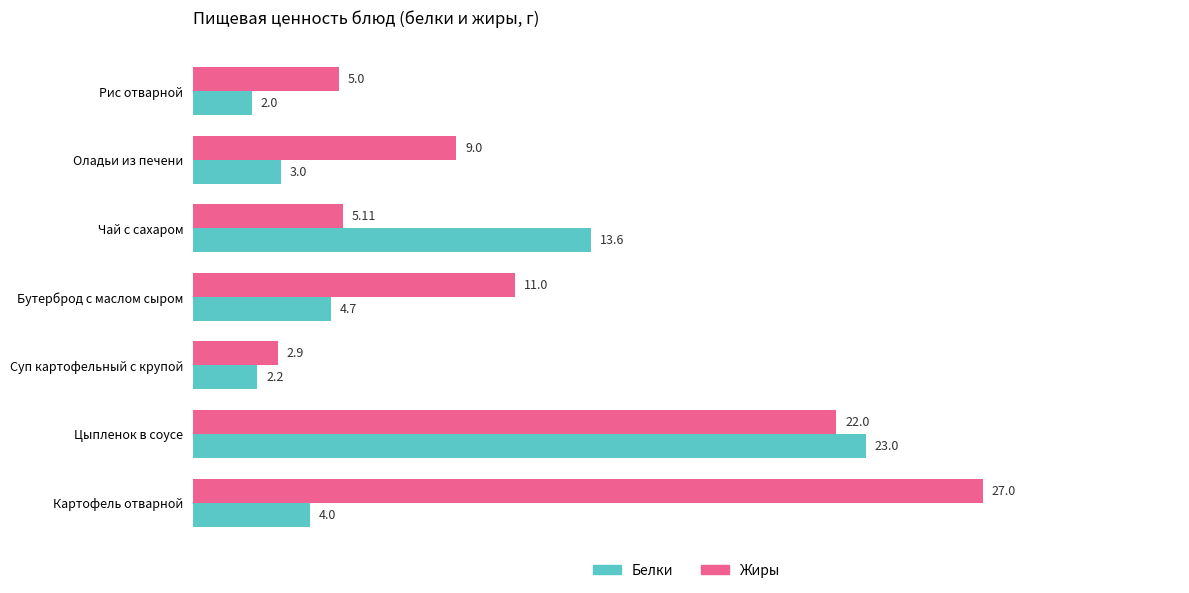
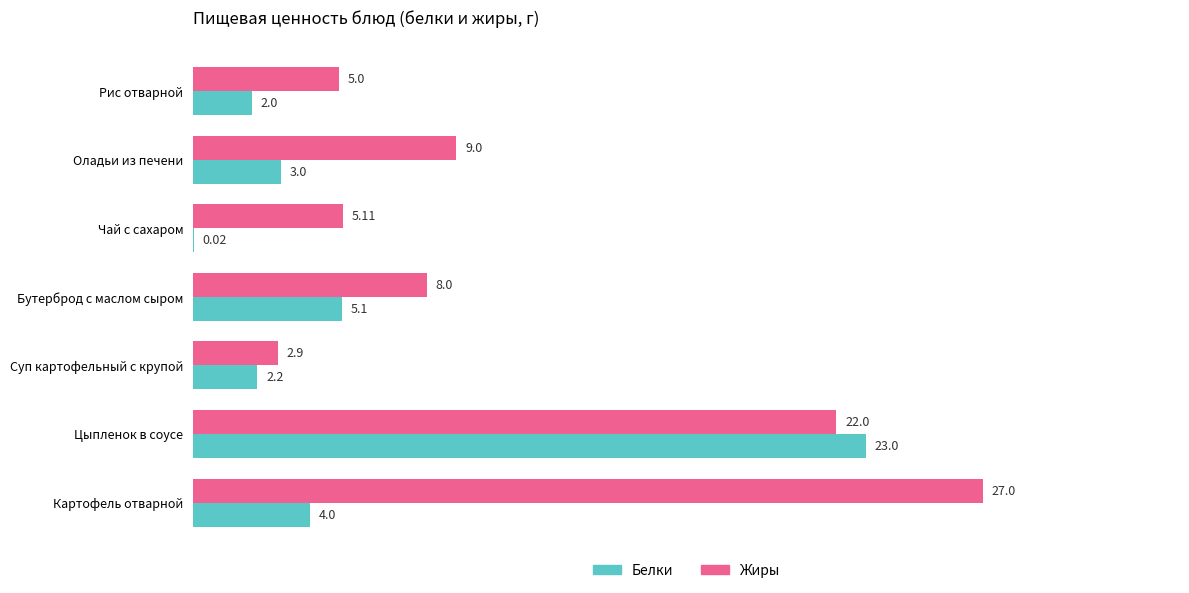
  {
    "Белки": {
      "Рис отварной": 2.0,
      "Оладьи из печени": 3.0,
-     "Чай с сахаром": 13.6,
-     "Бутерброд с маслом сыром": 4.7,
+     "Чай с сахаром": 0.02,
+     "Бутерброд с маслом сыром": 5.1,
      "Суп картофельный с крупой": 2.2,
      "Цыпленок в соусе": 23.0,
      "Картофель отварной": 4.0
    },
    "Жиры": {
      "Рис отварной": 5.0,
      "Оладьи из печени": 9.0,
      "Чай с сахаром": 5.11,
-     "Бутерброд с маслом сыром": 11.0,
+     "Бутерброд с маслом сыром": 8.0,
      "Суп картофельный с крупой": 2.9,
      "Цыпленок в соусе": 22.0,
      "Картофель отварной": 27.0
    }
  }
